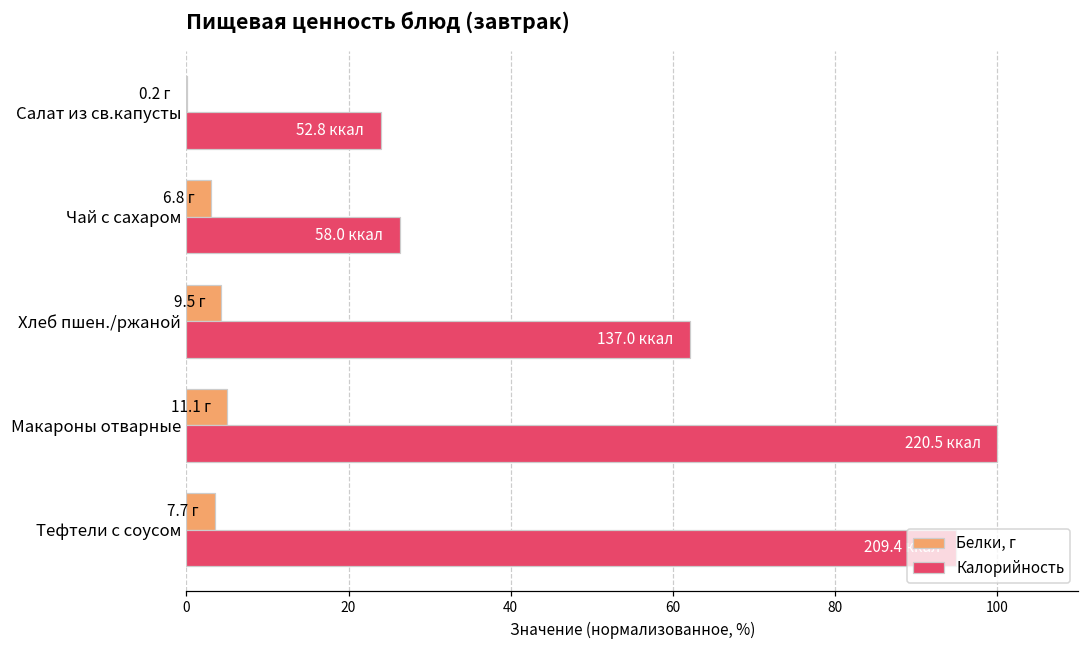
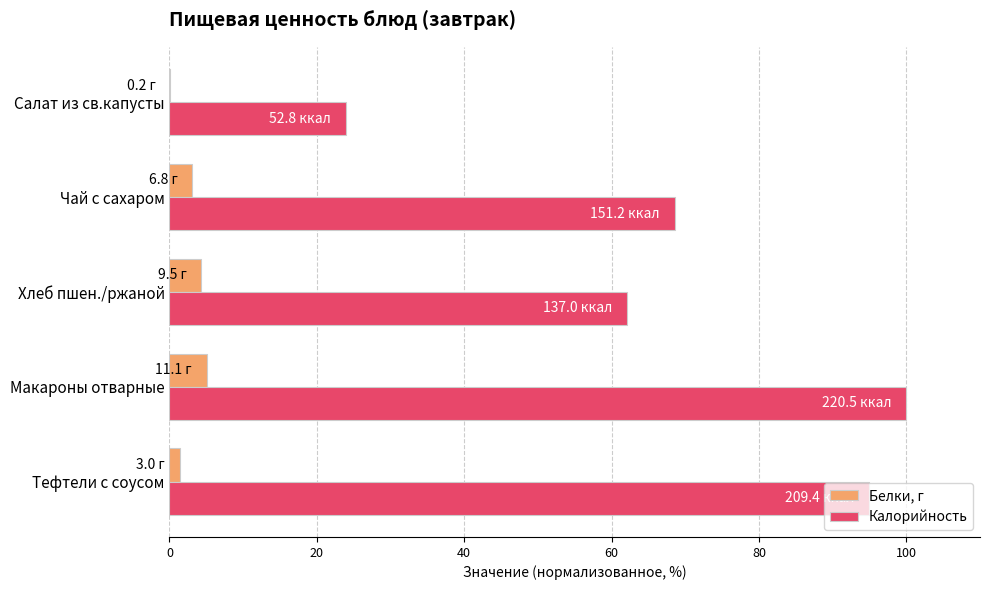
  {
    "Белки, г": {
-     "Тефтели с соусом": 7.7
+     "Тефтели с соусом": 3.0
    },
    "Калорийность": {
-     "Чай с сахаром": 58.0
+     "Чай с сахаром": 151.2
    }
  }
